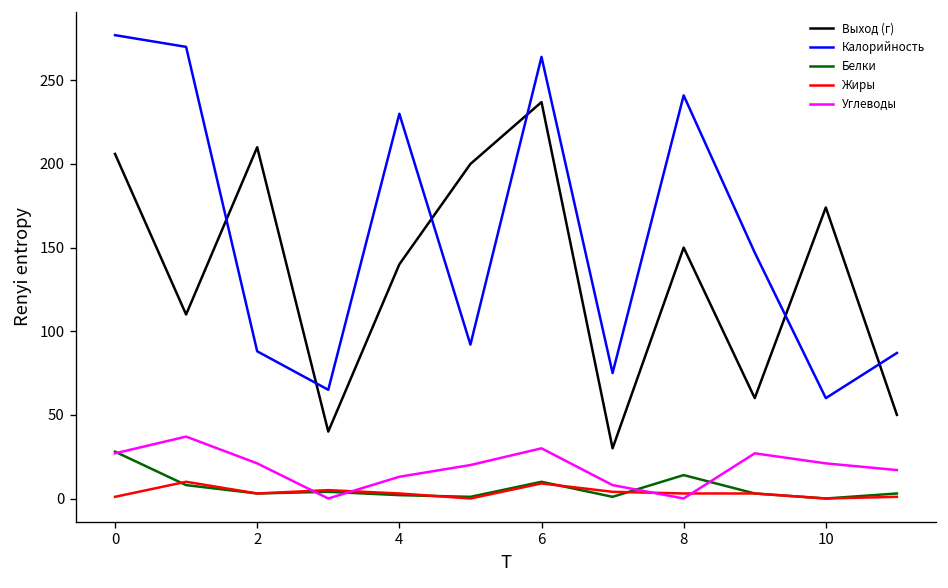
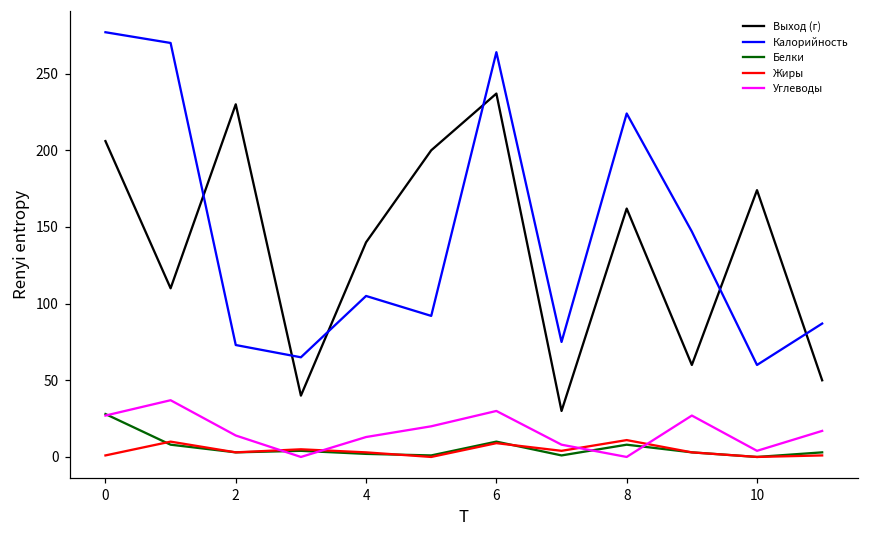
  {
    "Выход (г)": {
      "0": 206,
-     "2": 210,
+     "2": 230,
      "4": 140,
      "6": 237,
-     "8": 150,
+     "8": 162,
      "10": 174
    },
    "Калорийность": {
      "0": 277,
-     "2": 88,
-     "4": 230,
+     "2": 73,
+     "4": 105,
      "6": 264,
-     "8": 241,
+     "8": 224,
      "10": 60
    },
    "Белки": {
-     "8": 14
+     "8": 8
    },
    "Жиры": {
      "0": 1,
-     "8": 3
+     "8": 11
    },
    "Углеводы": {
-     "2": 21,
+     "2": 14,
      "4": 13,
      "6": 30,
      "8": 0,
-     "10": 21
+     "10": 4
    }
  }
